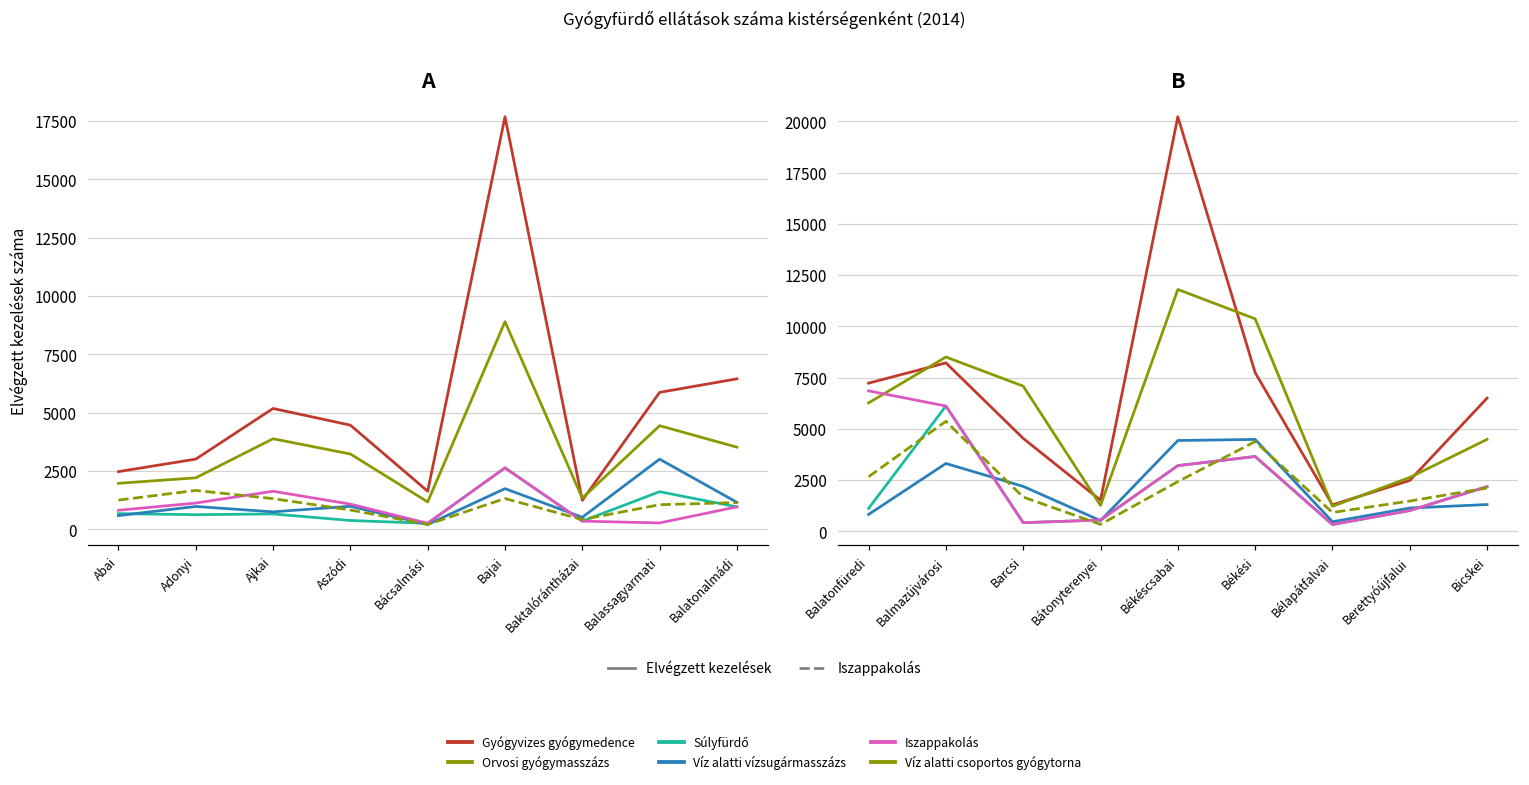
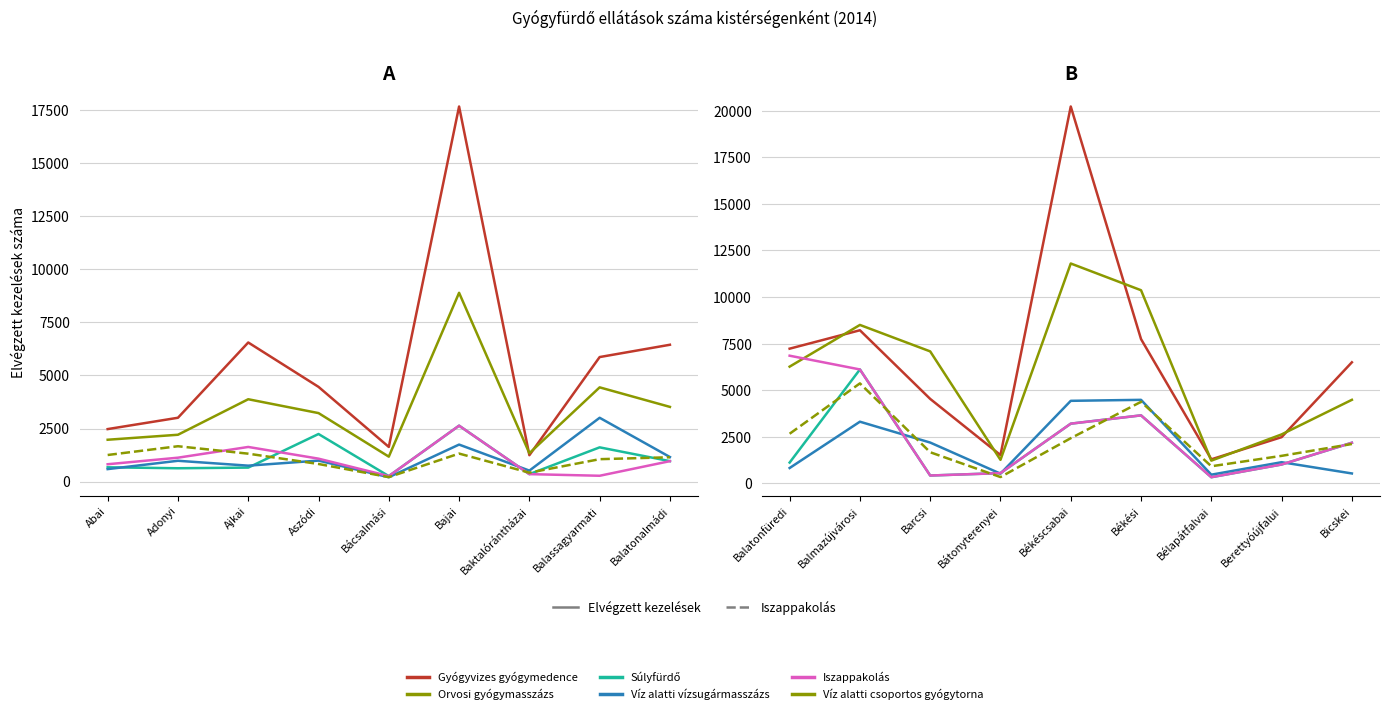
  {
    "A": {
      "Gyógyvizes gyógymedence": {
        "Abai": 2500,
        "Adonyi": 3000,
-       "Ajkai": 5200,
+       "Ajkai": 6600,
        "Aszódi": 4500,
        "Bácsalmási": 1600,
        "Bajai": 17700,
        "Balassagyarmati": 5900,
        "Balatonalmádi": 6400
      },
      "Súlyfürdő": {
        "Adonyi": 600,
-       "Aszódi": 400,
+       "Aszódi": 2200,
        "Balassagyarmati": 1600
      },
      "Víz alatti vízsugármasszázs": {
        "Adonyi": 1000,
        "Bajai": 1700,
        "Balassagyarmati": 3000
      },
      "Iszappakolás": {
        "Abai": 800,
        "Adonyi": 1100,
        "Ajkai": 1600,
        "Balassagyarmati": 300
      }
    },
    "B": {
      "Gyógyvizes gyógymedence": {
        "Balatonfüredi": 7200,
        "Balmazújvárosi": 8200,
        "Barcsi": 4500,
        "Bátonyterenyei": 1500,
        "Békéscsabai": 20200,
        "Békési": 7700,
        "Berettyóújfalui": 2500,
        "Bicskei": 6500
      },
      "Súlyfürdő": {
        "Balatonfüredi": 1100
      },
      "Víz alatti vízsugármasszázs": {
        "Balatonfüredi": 800,
        "Balmazújvárosi": 3300,
        "Barcsi": 2200,
        "Békéscsabai": 4400,
        "Bélapátfalvai": 500,
-       "Bicskei": 1300
+       "Bicskei": 500
      },
      "Iszappakolás": {
        "Balatonfüredi": 6900
      }
    }
  }
